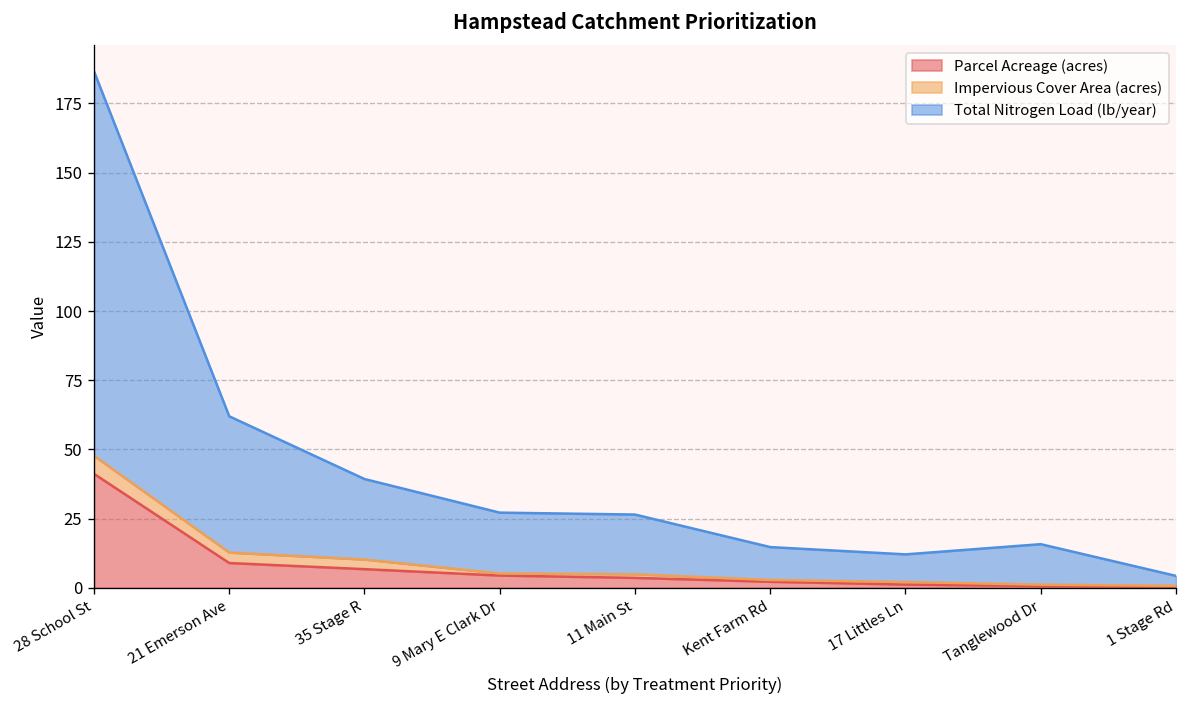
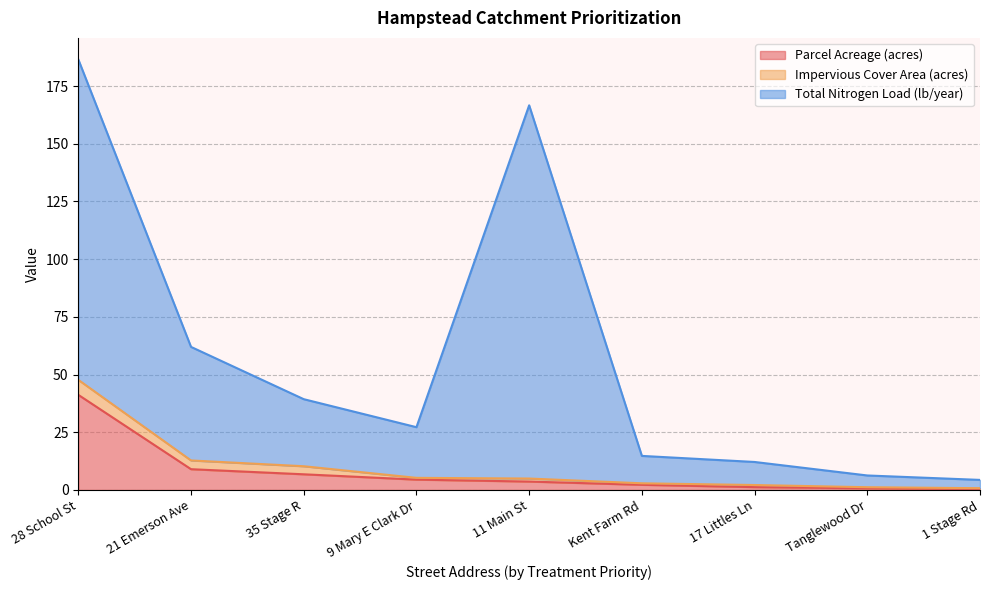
  {
    "Parcel Acreage (acres)": {
      "28 School St": 41,
      "21 Emerson Ave": 9,
      "35 Stage R": 7,
      "11 Main St": 4
    },
    "Impervious Cover Area (acres)": {
      "28 School St": 7,
      "21 Emerson Ave": 4,
      "35 Stage R": 3,
      "11 Main St": 1
    },
    "Total Nitrogen Load (lb/year)": {
      "28 School St": 139,
      "21 Emerson Ave": 49,
      "35 Stage R": 29,
      "9 Mary E Clark Dr": 22,
-     "11 Main St": 22,
+     "11 Main St": 162,
      "Kent Farm Rd": 12,
      "17 Littles Ln": 10,
-     "Tanglewood Dr": 15,
+     "Tanglewood Dr": 5,
      "1 Stage Rd": 4
    }
  }
